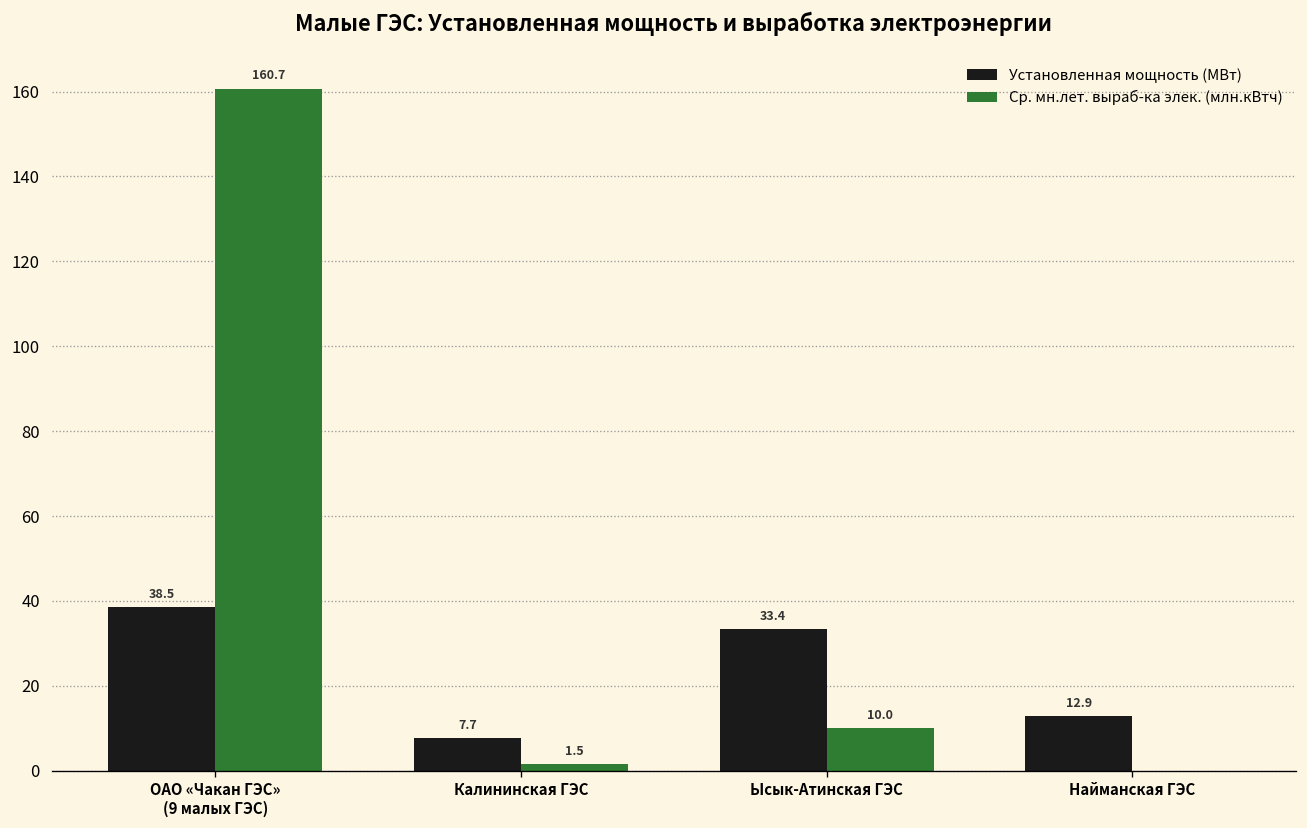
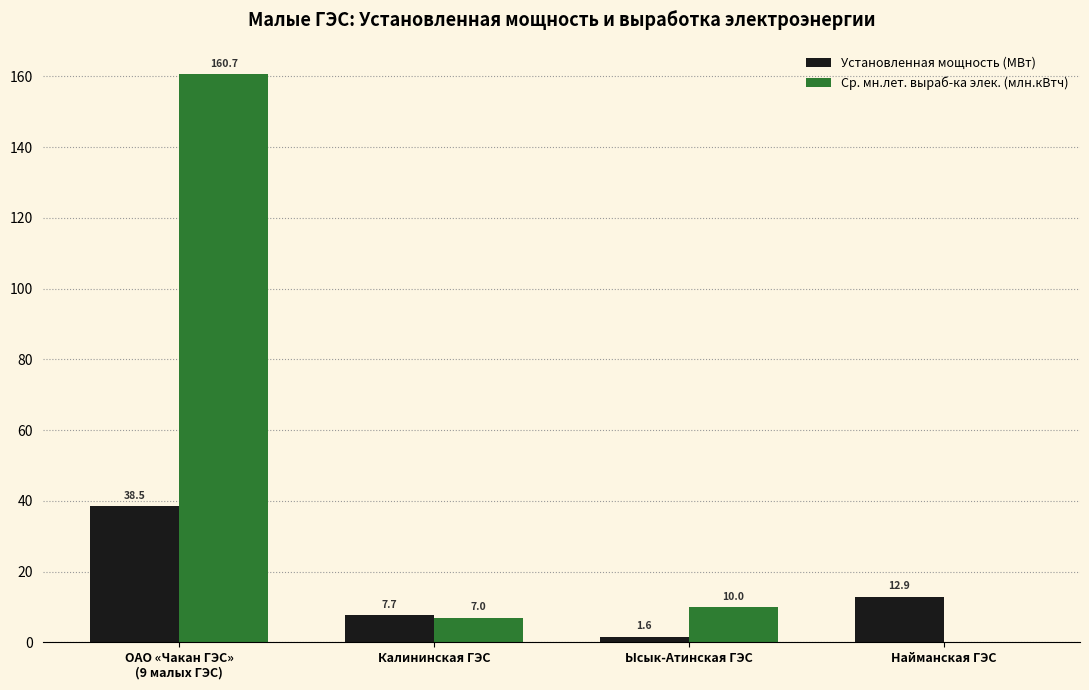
  {
    "Установленная мощность (МВт)": {
      "ОАО «Чакан ГЭС» (9 малых ГЭС)": 38.5,
      "Калининская ГЭС": 7.7,
-     "Ысык-Атинская ГЭС": 33.4,
+     "Ысык-Атинская ГЭС": 1.6,
      "Найманская ГЭС": 12.9
    },
    "Ср. мн.лет. выраб-ка элек. (млн.кВтч)": {
      "ОАО «Чакан ГЭС» (9 малых ГЭС)": 160.7,
-     "Калининская ГЭС": 1.5,
+     "Калининская ГЭС": 7.0,
      "Ысык-Атинская ГЭС": 10.0
    }
  }
